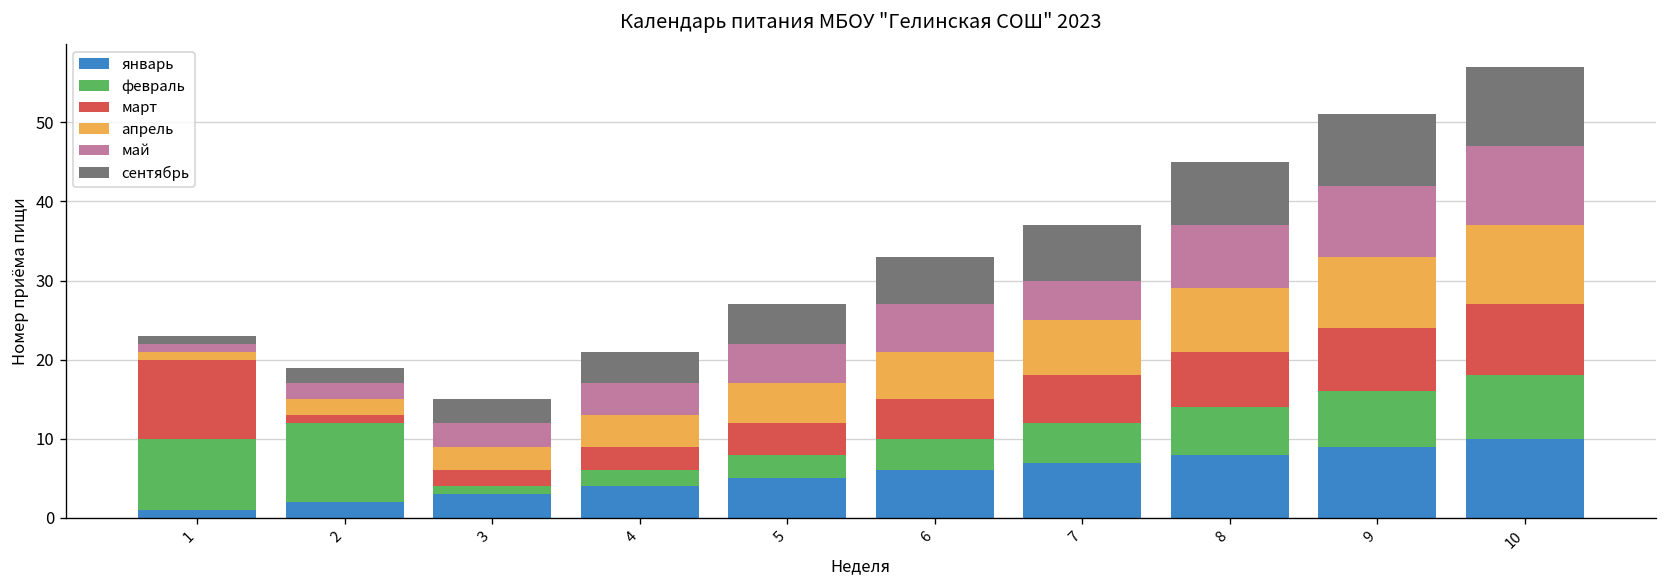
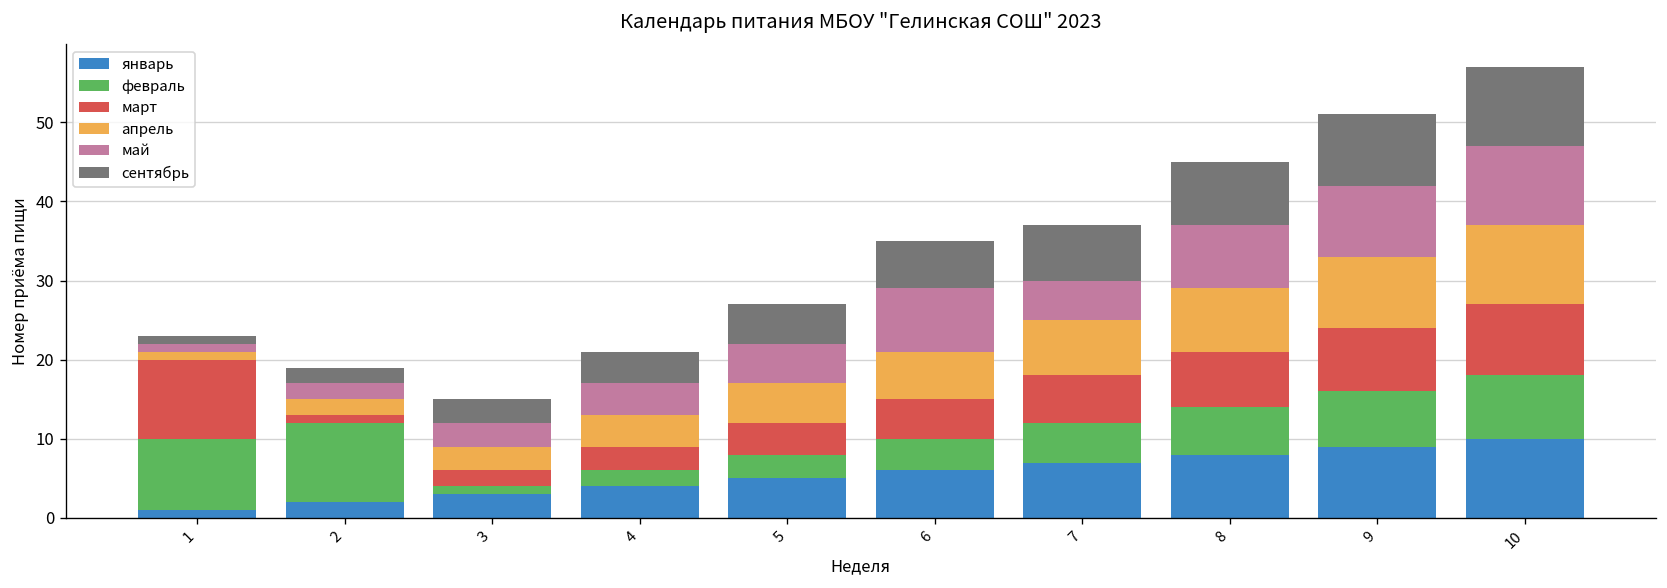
  {
    "январь": {
      "1": 1,
      "2": 2,
      "3": 3,
      "4": 4,
      "5": 5,
      "6": 6,
      "7": 7,
      "8": 8,
      "9": 9,
      "10": 10
    },
    "февраль": {
      "1": 9,
      "2": 10,
      "3": 1,
      "4": 2,
      "5": 3,
      "6": 4,
      "7": 5,
      "8": 6,
      "9": 7,
      "10": 8
    },
    "март": {
      "1": 10,
      "2": 1,
      "3": 2,
      "4": 3,
      "5": 4,
      "6": 5,
      "7": 6,
      "8": 7,
      "9": 8,
      "10": 9
    },
    "апрель": {
      "1": 1,
      "2": 2,
      "3": 3,
      "4": 4,
      "5": 5,
      "6": 6,
      "7": 7,
      "8": 8,
      "9": 9,
      "10": 10
    },
    "май": {
      "1": 1,
      "2": 2,
      "3": 3,
      "4": 4,
      "5": 5,
-     "6": 6,
+     "6": 8,
      "7": 5,
      "8": 8,
      "9": 9,
      "10": 10
    },
    "сентябрь": {
      "1": 1,
      "2": 2,
      "3": 3,
      "4": 4,
      "5": 5,
      "6": 6,
      "7": 7,
      "8": 8,
      "9": 9,
      "10": 10
    }
  }
